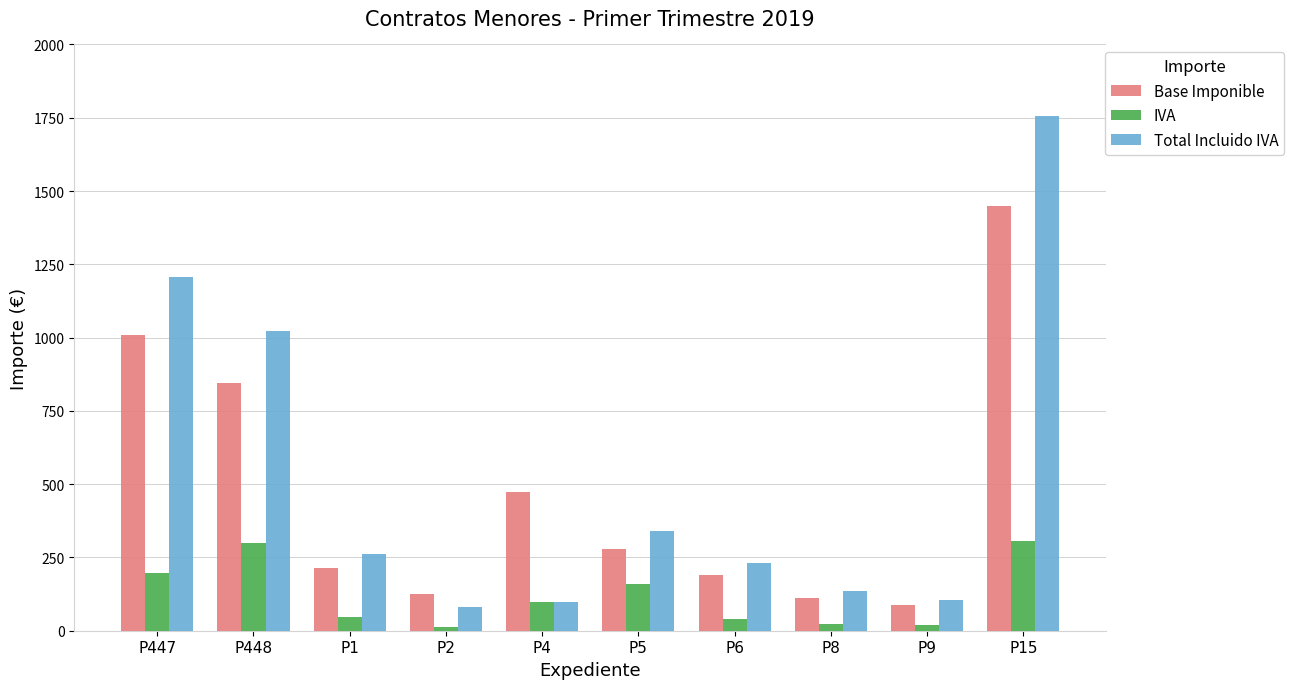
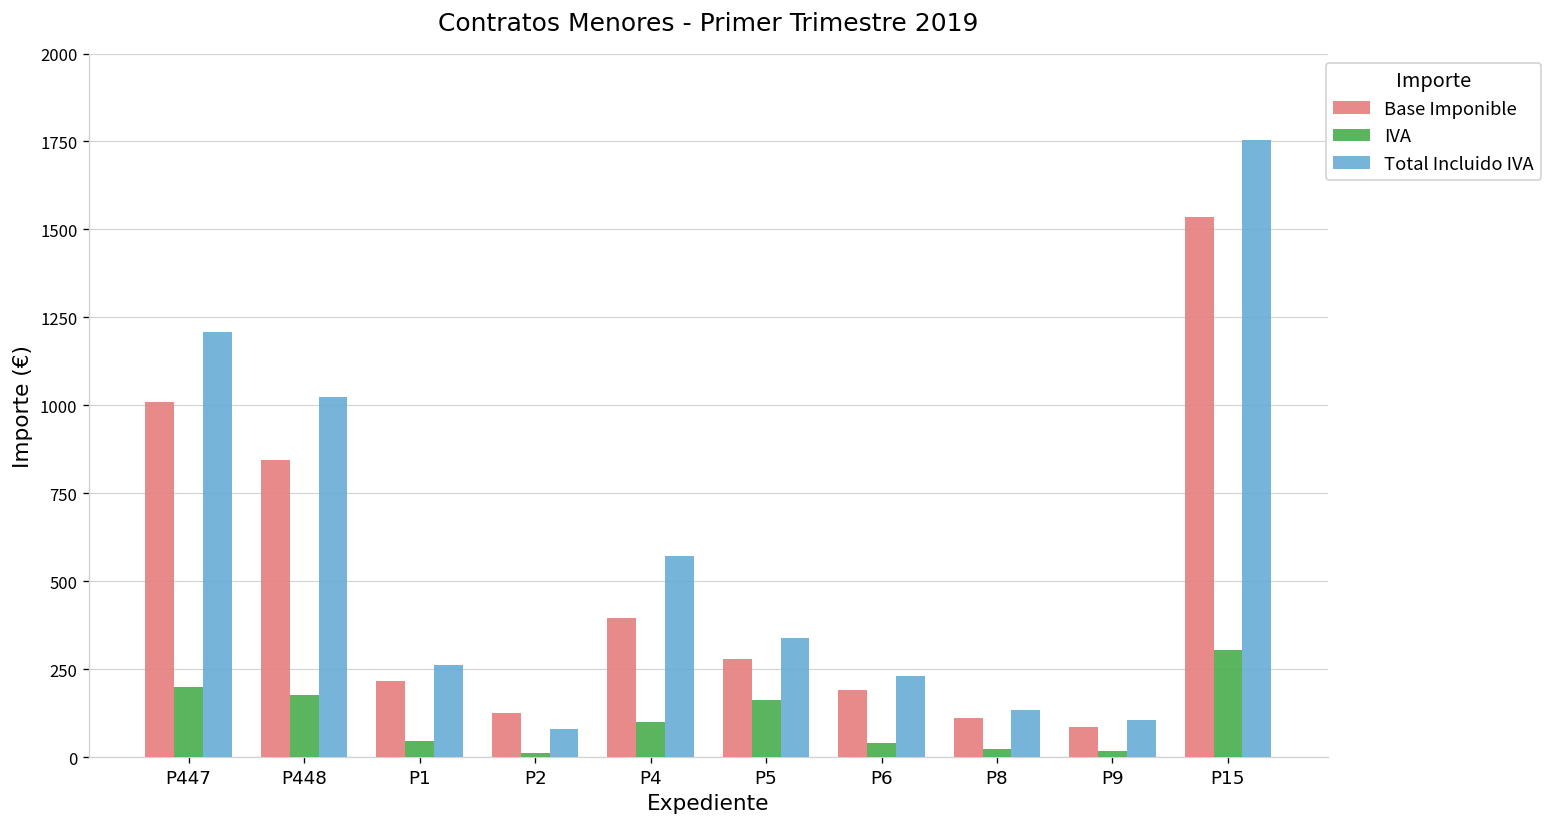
  {
    "Base Imponible": {
      "P447": 1010,
      "P448": 850,
      "P1": 220,
      "P2": 130,
-     "P4": 470,
+     "P4": 400,
      "P5": 280,
      "P6": 190,
      "P8": 110,
      "P9": 90,
-     "P15": 1450
+     "P15": 1530
    },
    "IVA": {
      "P447": 200,
-     "P448": 300,
+     "P448": 180,
      "P1": 50,
      "P2": 10,
      "P4": 100,
      "P5": 160,
      "P6": 40,
      "P8": 20,
      "P9": 20,
      "P15": 300
    },
    "Total Incluido IVA": {
      "P447": 1210,
      "P448": 1020,
      "P1": 260,
      "P2": 80,
-     "P4": 100,
+     "P4": 570,
      "P5": 340,
      "P6": 230,
      "P8": 130,
      "P9": 110,
      "P15": 1750
    }
  }
